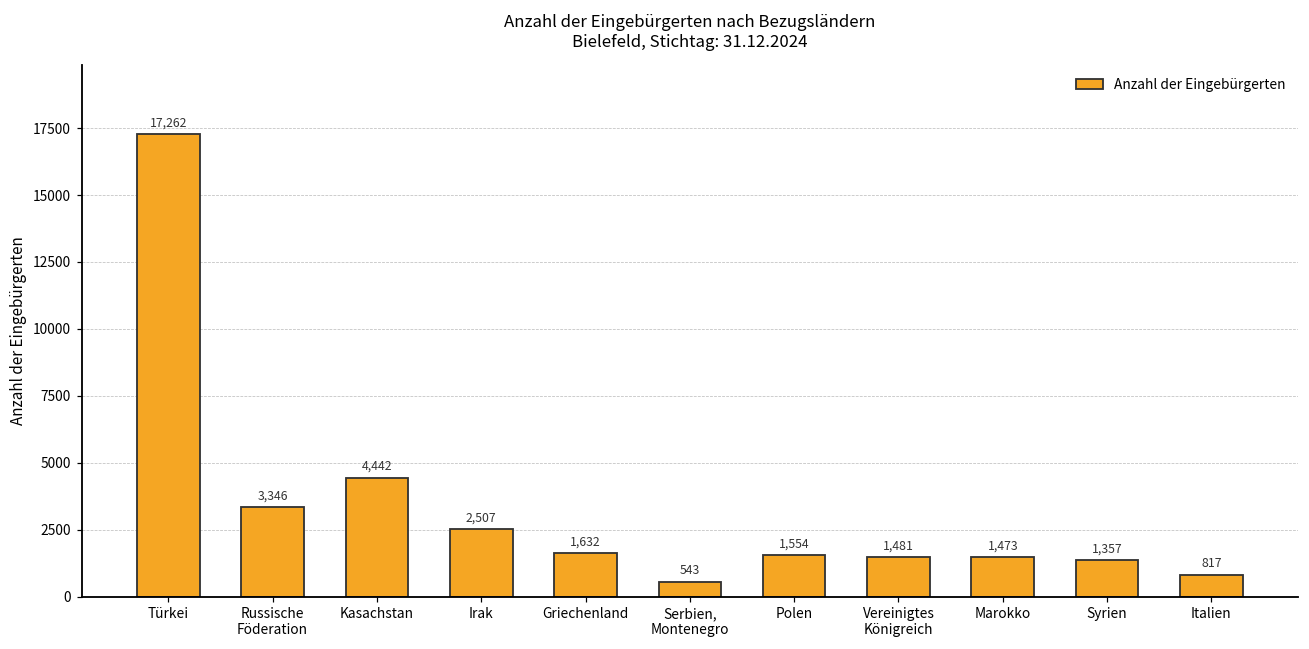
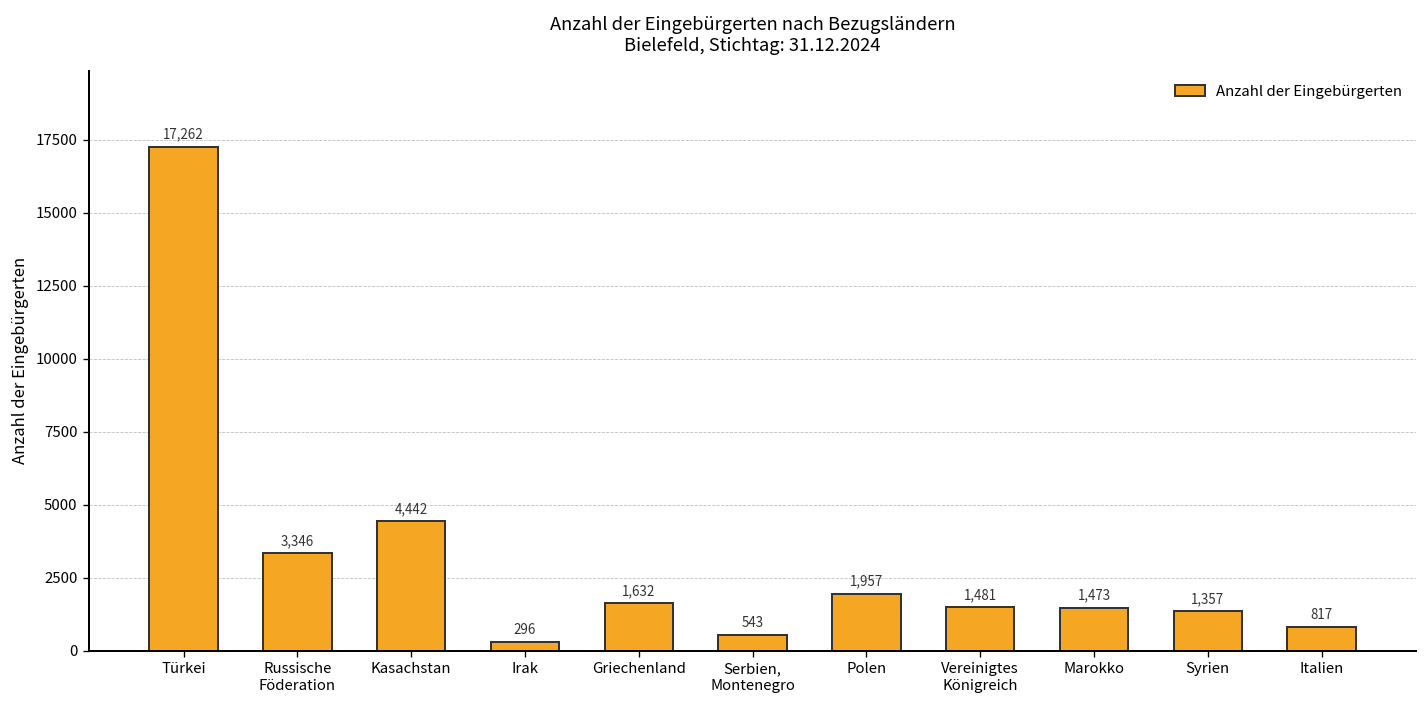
  {
    "Türkei": "17,262",
    "Russische Föderation": "3,346",
    "Kasachstan": "4,442",
-   "Irak": "2,507",
+   "Irak": "296",
    "Griechenland": "1,632",
    "Serbien, Montenegro": "543",
-   "Polen": "1,554",
+   "Polen": "1,957",
    "Vereinigtes Königreich": "1,481",
    "Marokko": "1,473",
    "Syrien": "1,357",
    "Italien": "817"
  }
